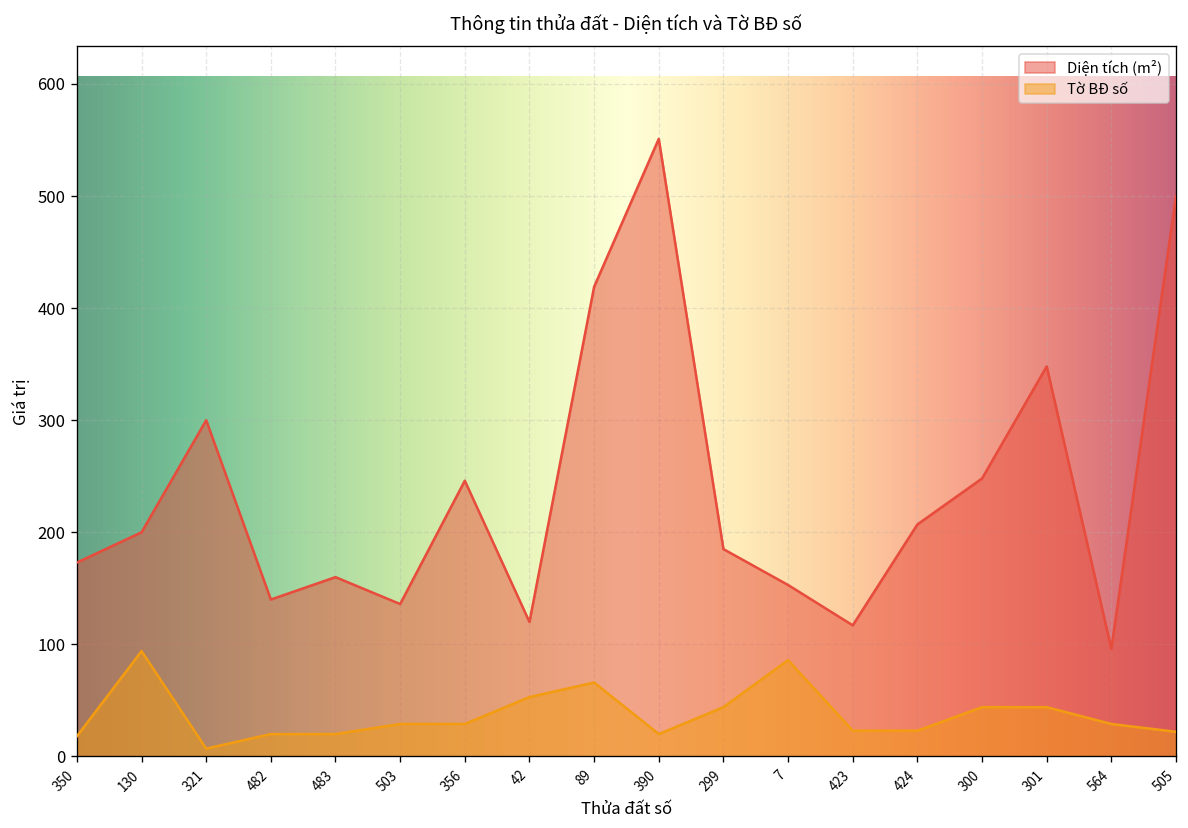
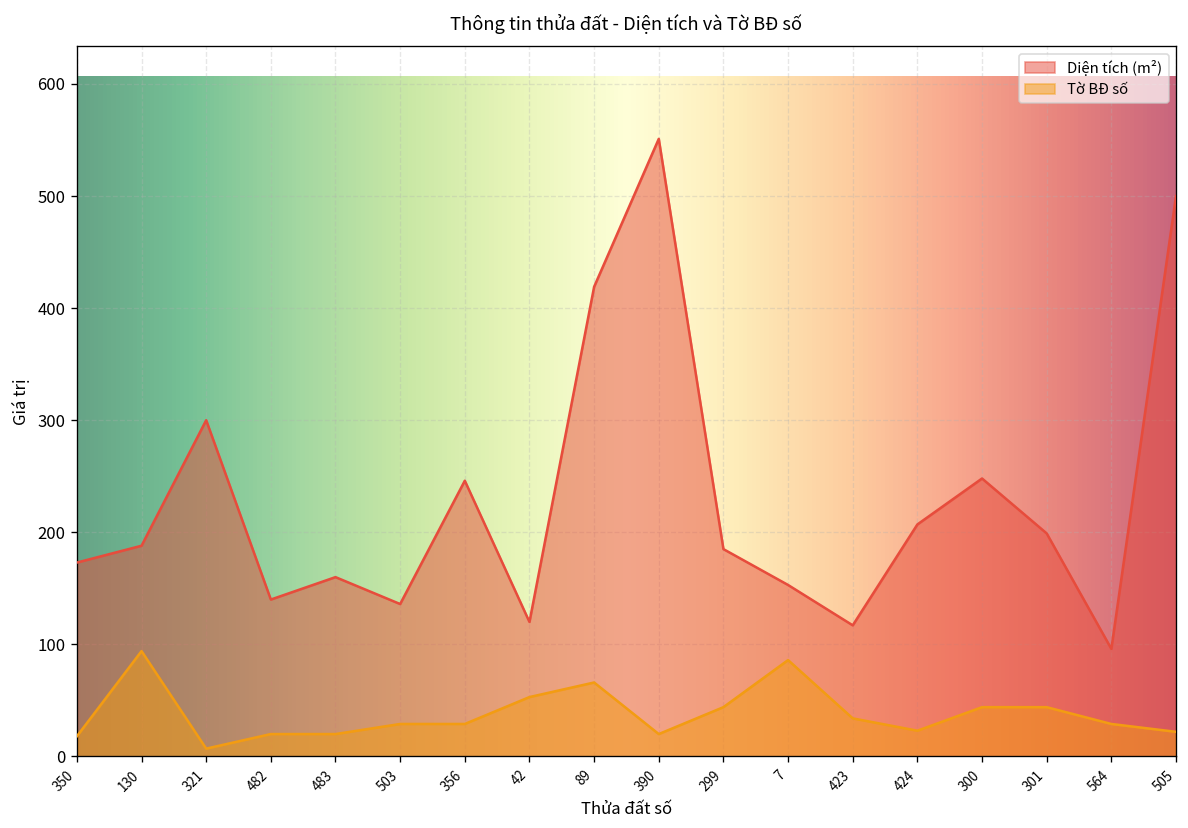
  {
    "Diện tích (m²)": {
      "350": 170,
-     "130": 200,
+     "130": 190,
      "321": 300,
      "482": 140,
      "483": 160,
      "503": 140,
      "356": 250,
      "42": 120,
      "89": 420,
      "390": 550,
      "299": 190,
      "7": 150,
      "423": 120,
      "424": 210,
      "300": 250,
-     "301": 350,
+     "301": 200,
      "564": 100,
      "505": 500
    },
    "Tờ BĐ số": {
      "350": 20,
      "130": 90,
      "321": 10,
      "482": 20,
      "483": 20,
      "503": 30,
      "356": 30,
      "42": 50,
      "89": 70,
      "390": 20,
      "299": 40,
      "7": 90,
-     "423": 20,
+     "423": 30,
      "424": 20,
      "300": 40,
      "301": 40,
      "564": 30,
      "505": 20
    }
  }
